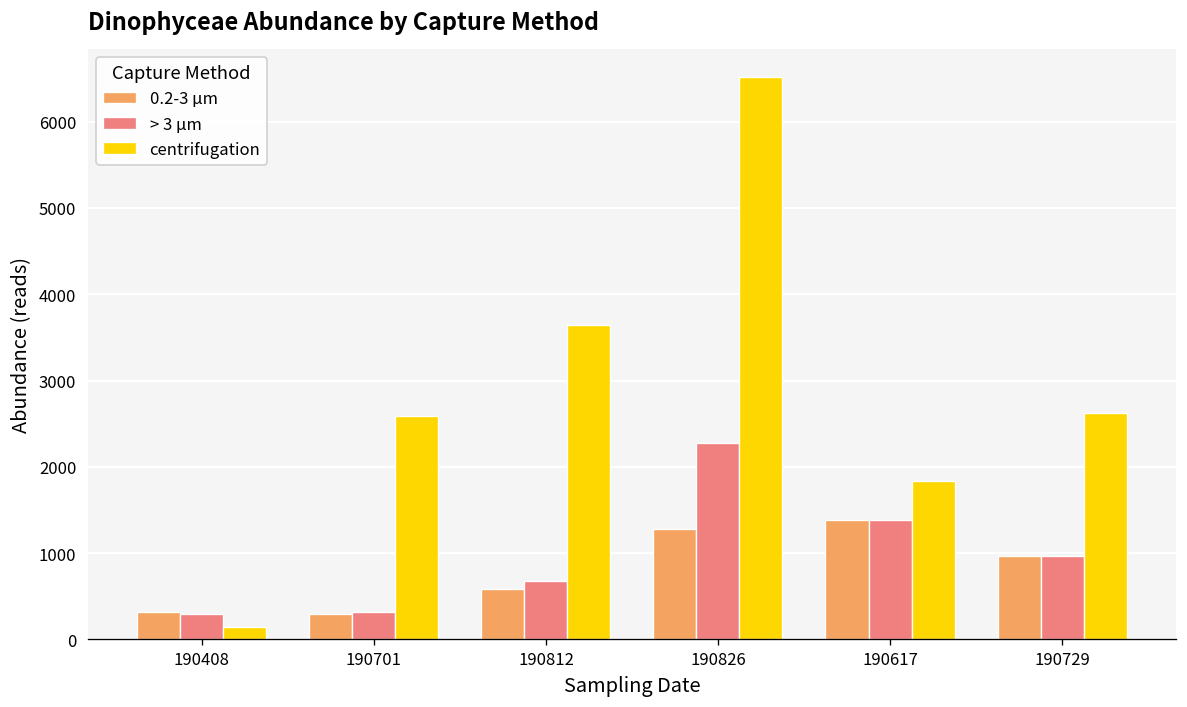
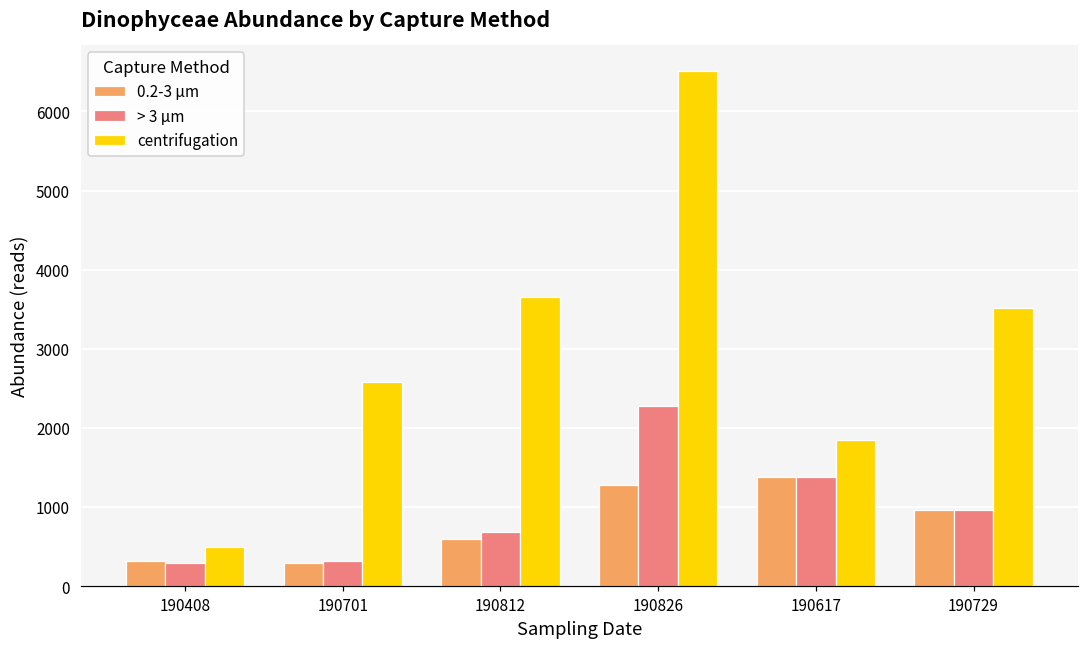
  {
    "centrifugation": {
-     "190408": 100,
+     "190408": 500,
      "190701": 2600,
      "190812": 3600,
      "190826": 6500,
      "190617": 1800,
-     "190729": 2600
+     "190729": 3500
    }
  }
